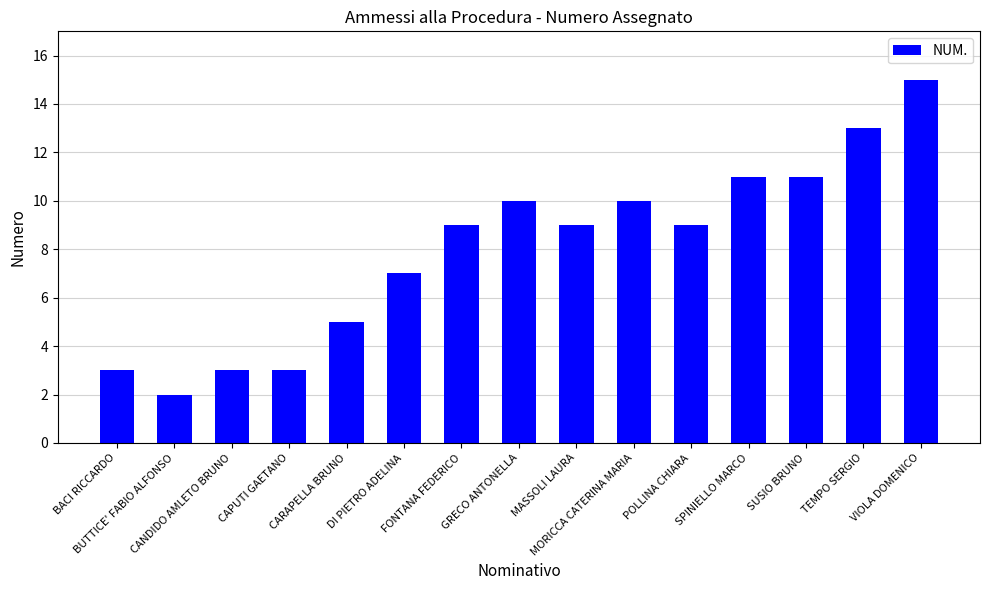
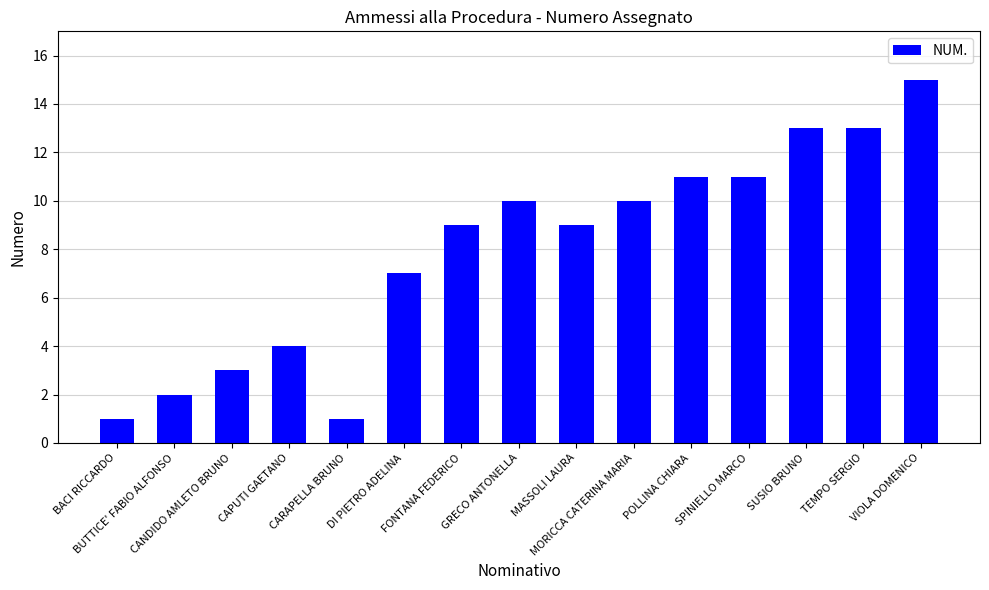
  {
-   "BACI RICCARDO": 3,
+   "BACI RICCARDO": 1,
    "BUTTICE' FABIO ALFONSO": 2,
    "CANDIDO AMLETO BRUNO": 3,
-   "CAPUTI GAETANO": 3,
-   "CARAPELLA BRUNO": 5,
+   "CAPUTI GAETANO": 4,
+   "CARAPELLA BRUNO": 1,
    "DI PIETRO ADELINA": 7,
    "FONTANA FEDERICO": 9,
    "GRECO ANTONELLA": 10,
    "MASSOLI LAURA": 9,
    "MORICCA CATERINA MARIA": 10,
-   "POLLINA CHIARA": 9,
+   "POLLINA CHIARA": 11,
    "SPINIELLO MARCO": 11,
-   "SUSIO BRUNO": 11,
+   "SUSIO BRUNO": 13,
    "TEMPO SERGIO": 13,
    "VIOLA DOMENICO": 15
  }
